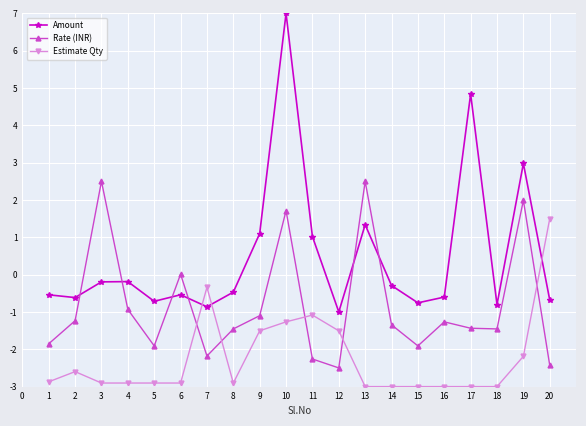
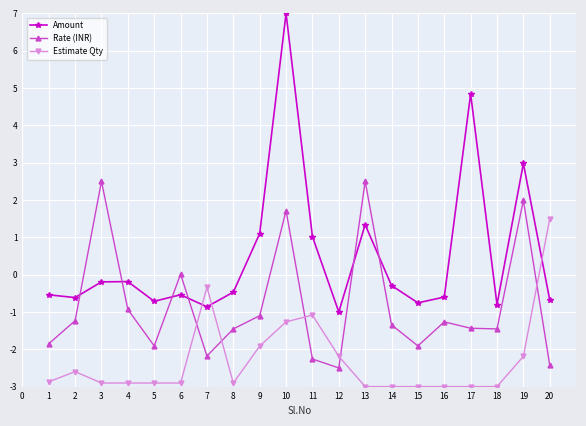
  {
    "Amount": {
      "1": -0.5,
      "2": -0.6,
      "3": -0.2,
      "4": -0.2,
      "5": -0.7,
      "6": -0.5,
      "7": -0.9,
      "8": -0.5,
      "9": 1.1,
      "10": 7.0,
      "11": 1.0,
      "12": -1.0,
      "13": 1.3,
      "14": -0.3,
      "15": -0.8,
      "16": -0.6,
      "17": 4.8,
      "18": -0.8,
      "19": 3.0,
      "20": -0.7
    },
    "Rate (INR)": {
      "1": -1.9,
      "2": -1.2,
      "3": 2.5,
      "4": -0.9,
      "5": -1.9,
      "6": 0.0,
      "7": -2.2,
      "8": -1.5,
      "9": -1.1,
      "10": 1.7,
      "11": -2.3,
      "12": -2.5,
      "13": 2.5,
      "14": -1.3,
      "15": -1.9,
      "16": -1.3,
      "17": -1.4,
      "18": -1.5,
      "19": 2.0,
      "20": -2.4
    },
    "Estimate Qty": {
      "1": -2.9,
      "2": -2.6,
      "3": -2.9,
      "4": -2.9,
      "5": -2.9,
      "6": -2.9,
      "7": -0.3,
      "8": -2.9,
-     "9": -1.5,
+     "9": -1.9,
      "10": -1.3,
      "11": -1.1,
-     "12": -1.5,
+     "12": -2.2,
      "13": -3.0,
      "14": -3.0,
      "15": -3.0,
      "16": -3.0,
      "17": -3.0,
      "18": -3.0,
      "19": -2.2,
      "20": 1.5
    }
  }
